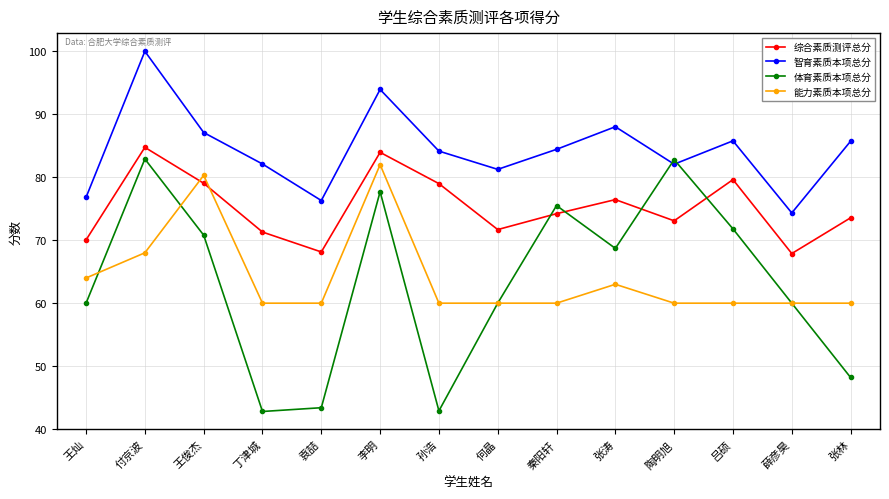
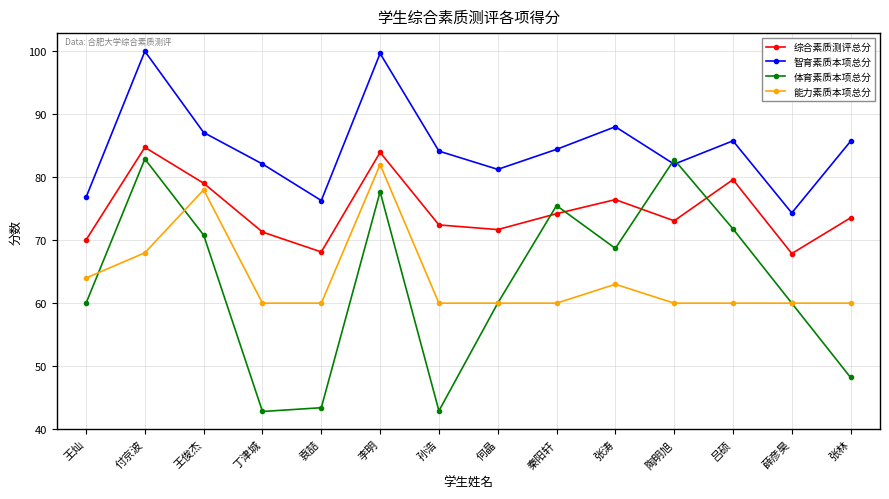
  {
    "综合素质测评总分": {
      "王灿": 70,
      "付京波": 85,
      "王俊杰": 79,
      "丁津城": 71,
      "袁喆": 68,
      "李明": 84,
-     "孙浩": 79,
+     "孙浩": 72,
      "何晶": 72,
      "秦阳轩": 74,
      "张涛": 76,
      "陶明旭": 73,
      "吕硕": 80,
      "薛彦昊": 68,
      "张林": 74
    },
    "智育素质本项总分": {
      "王灿": 77,
      "付京波": 100,
      "王俊杰": 87,
      "丁津城": 82,
      "袁喆": 76,
-     "李明": 94,
+     "李明": 100,
      "孙浩": 84,
      "何晶": 81,
      "秦阳轩": 84,
      "张涛": 88,
      "陶明旭": 82,
      "吕硕": 86,
      "薛彦昊": 74,
      "张林": 86
    },
    "体育素质本项总分": {
      "王灿": 60,
      "付京波": 83,
      "王俊杰": 71,
      "丁津城": 43,
      "袁喆": 43,
      "李明": 78,
      "孙浩": 43,
      "秦阳轩": 76,
      "张涛": 69,
      "陶明旭": 83,
      "吕硕": 72,
      "张林": 48
    },
    "能力素质本项总分": {
      "王灿": 64,
      "付京波": 68,
-     "王俊杰": 80,
+     "王俊杰": 78,
      "丁津城": 60,
      "袁喆": 60,
      "李明": 82,
      "孙浩": 60,
      "秦阳轩": 60,
      "张涛": 63,
      "陶明旭": 60,
      "吕硕": 60,
      "张林": 60
    }
  }
